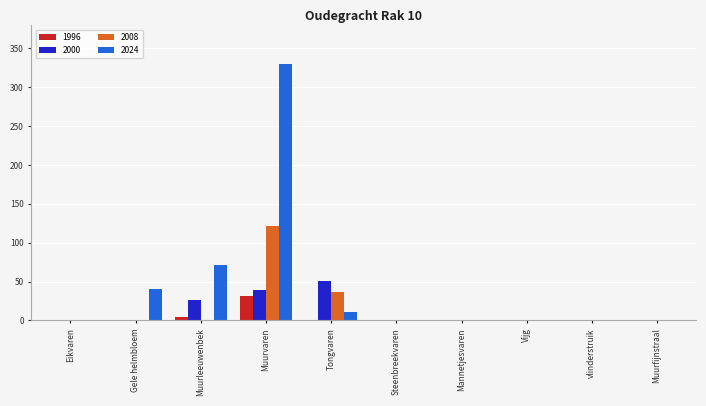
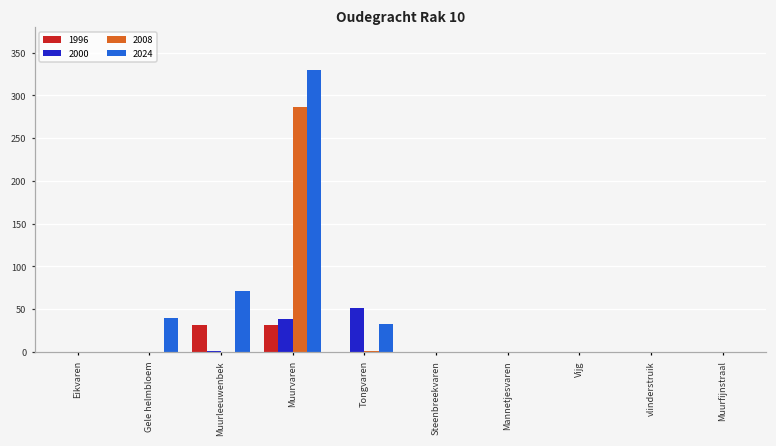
  {
    "1996": {
      "Eikvaren": 0,
      "Gele helmbloem": 0,
-     "Muurleeuwenbek": 10,
+     "Muurleeuwenbek": 30,
      "Muurvaren": 30,
      "Tongvaren": 0,
      "Steenbreekvaren": 0,
      "Mannetjesvaren": 0,
      "Vijg": 0,
      "vlinderstruik": 0,
      "Muurfijnstraal": 0
    },
    "2000": {
      "Eikvaren": 0,
      "Gele helmbloem": 0,
-     "Muurleeuwenbek": 30,
+     "Muurleeuwenbek": 0,
      "Muurvaren": 40,
      "Tongvaren": 50,
      "Steenbreekvaren": 0,
      "Mannetjesvaren": 0,
      "Vijg": 0,
      "vlinderstruik": 0,
      "Muurfijnstraal": 0
    },
    "2008": {
      "Eikvaren": 0,
      "Gele helmbloem": 0,
      "Muurleeuwenbek": 0,
-     "Muurvaren": 120,
-     "Tongvaren": 40,
+     "Muurvaren": 290,
+     "Tongvaren": 0,
      "Steenbreekvaren": 0,
      "Mannetjesvaren": 0,
      "Vijg": 0,
      "vlinderstruik": 0,
      "Muurfijnstraal": 0
    },
    "2024": {
      "Eikvaren": 0,
      "Gele helmbloem": 40,
      "Muurleeuwenbek": 70,
      "Muurvaren": 330,
-     "Tongvaren": 10,
+     "Tongvaren": 30,
      "Steenbreekvaren": 0,
      "Mannetjesvaren": 0,
      "Vijg": 0,
      "vlinderstruik": 0,
      "Muurfijnstraal": 0
    }
  }
